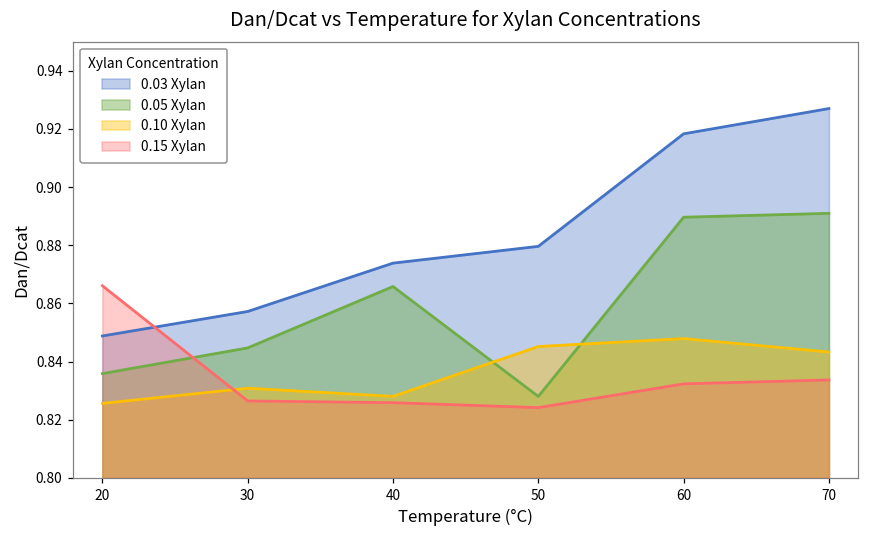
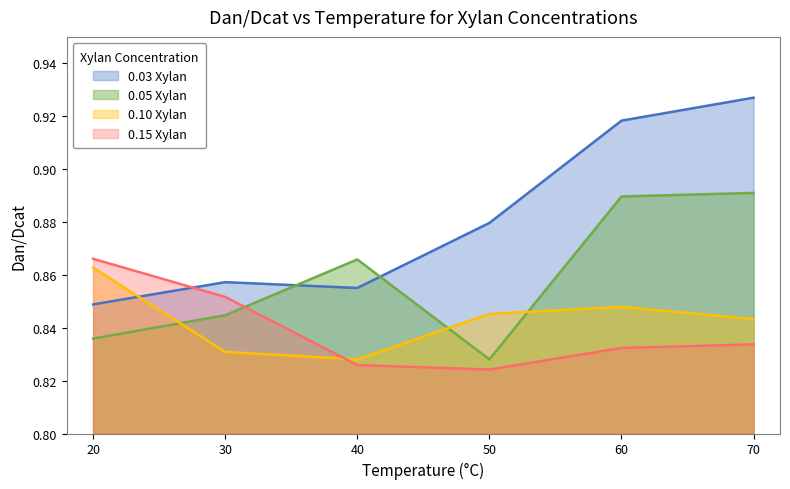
  {
    "0.03 Xylan": {
      "20": 0.849,
      "30": 0.857,
-     "40": 0.874,
+     "40": 0.855,
      "50": 0.880,
      "60": 0.918,
      "70": 0.927
    },
    "0.05 Xylan": {
      "20": 0.836,
      "30": 0.845,
      "40": 0.866,
      "50": 0.828,
      "60": 0.890,
      "70": 0.891
    },
    "0.10 Xylan": {
-     "20": 0.826,
+     "20": 0.863,
      "30": 0.831,
      "40": 0.828,
      "50": 0.845,
      "60": 0.848,
      "70": 0.843
    },
    "0.15 Xylan": {
      "20": 0.866,
-     "30": 0.826,
+     "30": 0.852,
      "40": 0.826,
      "50": 0.824,
      "60": 0.832,
      "70": 0.834
    }
  }
